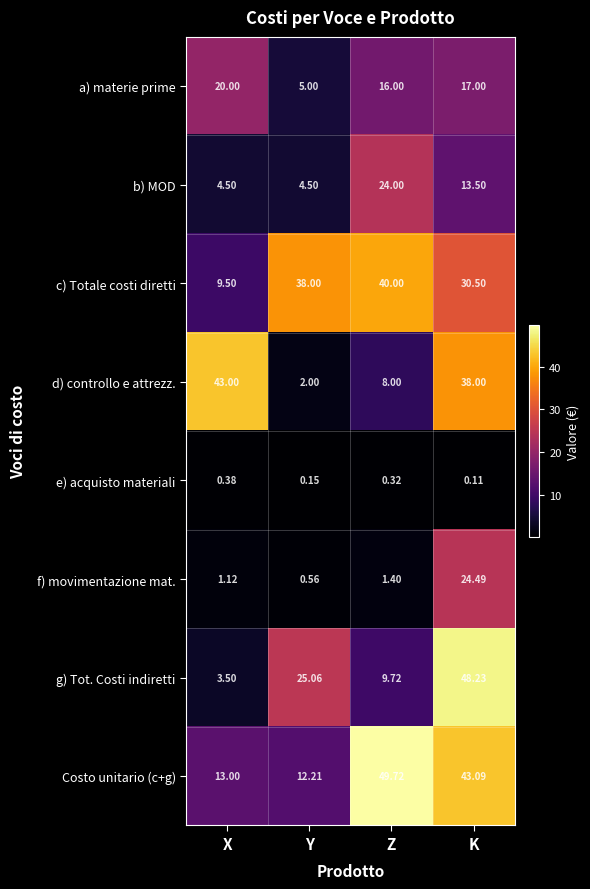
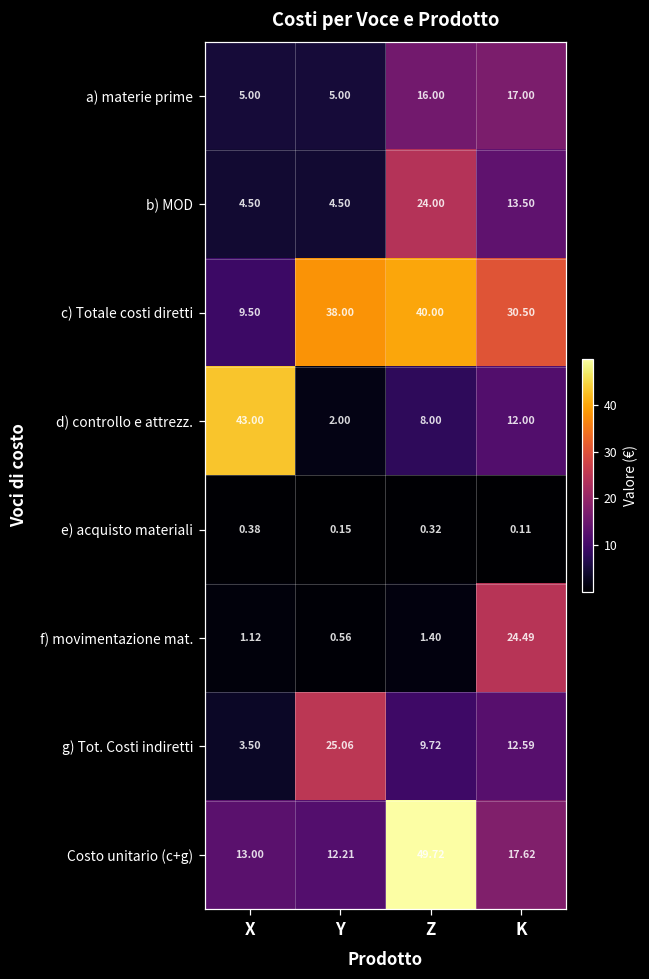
  {
    "a) materie prime": {
-     "X": 20.00,
+     "X": 5.00,
      "Y": 5.00,
      "Z": 16.00,
      "K": 17.00
    },
    "b) MOD": {
      "X": 4.50,
      "Y": 4.50,
      "Z": 24.00,
      "K": 13.50
    },
    "c) Totale costi diretti": {
      "X": 9.50,
      "Y": 38.00,
      "Z": 40.00,
      "K": 30.50
    },
    "d) controllo e attrezz.": {
      "X": 43.00,
      "Y": 2.00,
      "Z": 8.00,
-     "K": 38.00
+     "K": 12.00
    },
    "e) acquisto materiali": {
      "X": 0.38,
      "Y": 0.15,
      "Z": 0.32,
      "K": 0.11
    },
    "f) movimentazione mat.": {
      "X": 1.12,
      "Y": 0.56,
      "Z": 1.40,
      "K": 24.49
    },
    "g) Tot. Costi indiretti": {
      "X": 3.50,
      "Y": 25.06,
      "Z": 9.72,
-     "K": 48.23
+     "K": 12.59
    },
    "Costo unitario (c+g)": {
      "X": 13.00,
      "Y": 12.21,
      "Z": 49.72,
-     "K": 43.09
+     "K": 17.62
    }
  }
